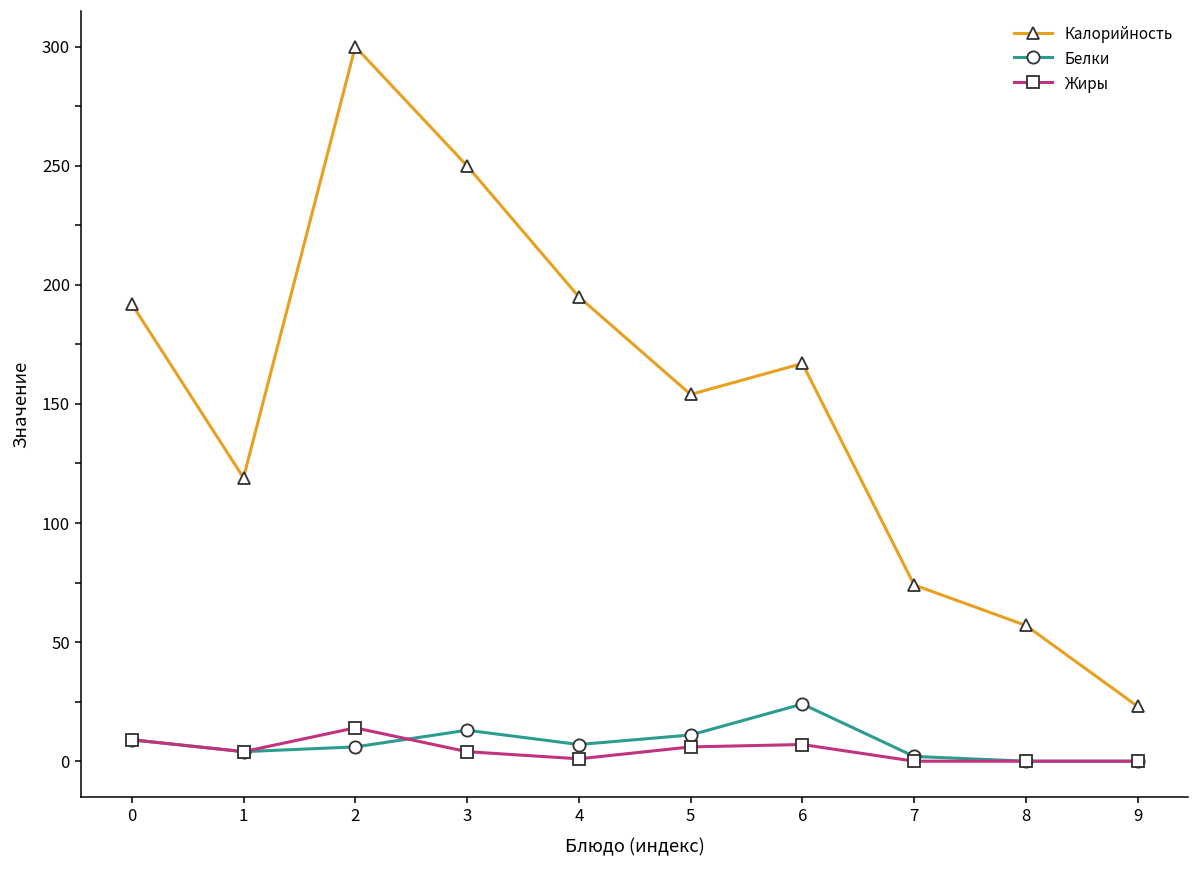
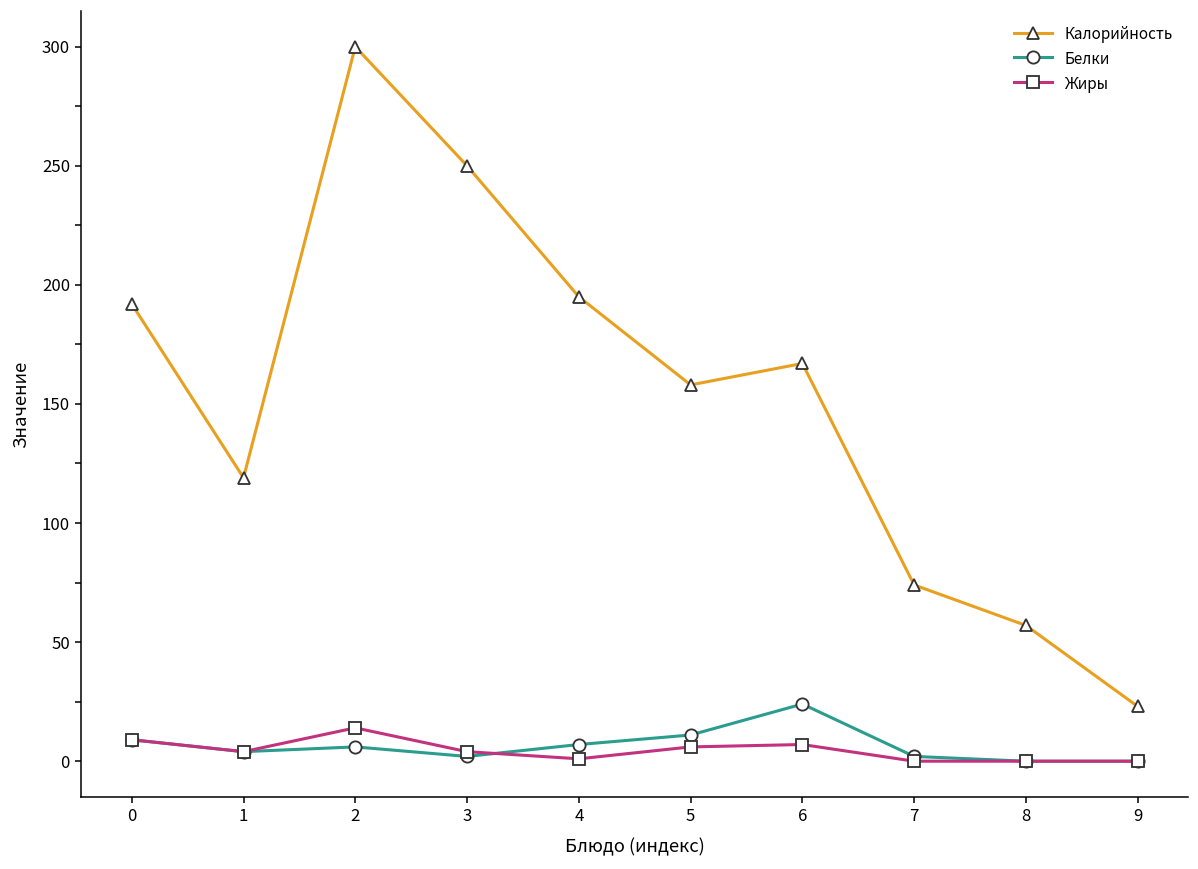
  {
    "Калорийность": {
      "0": 192,
      "1": 119,
      "2": 300,
      "3": 250,
      "4": 195,
-     "5": 154,
+     "5": 158,
      "6": 167,
      "7": 74,
      "8": 57,
      "9": 23
    },
    "Белки": {
      "2": 6,
-     "3": 13,
+     "3": 2,
      "4": 7,
      "5": 11,
      "6": 24,
      "7": 2
    },
    "Жиры": {
      "2": 14,
      "3": 4,
      "4": 1,
      "5": 6,
      "6": 7,
      "7": 0
    }
  }
